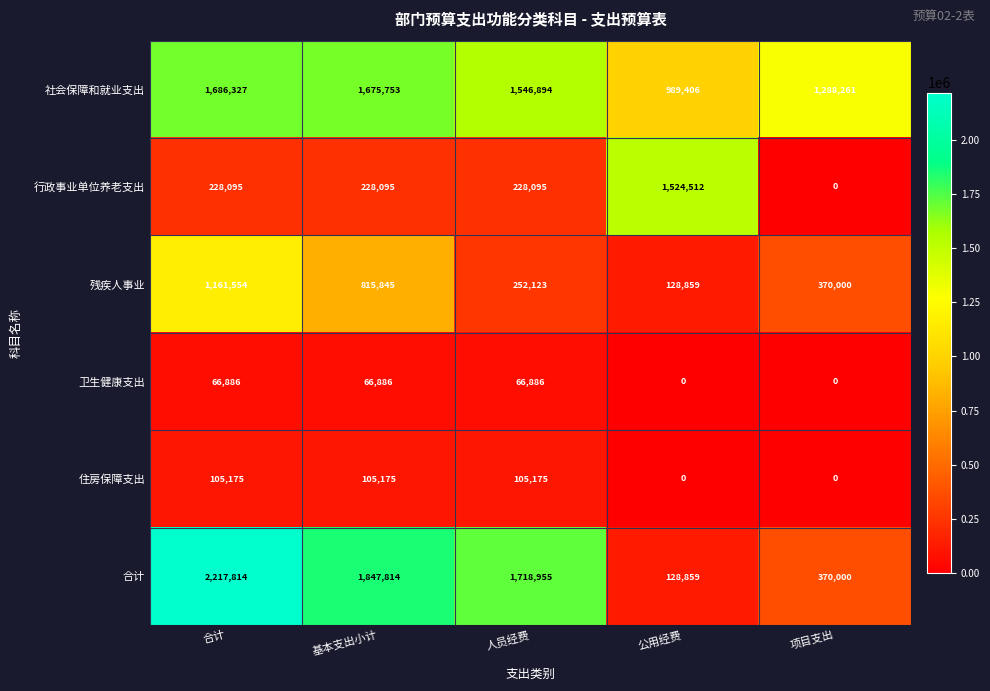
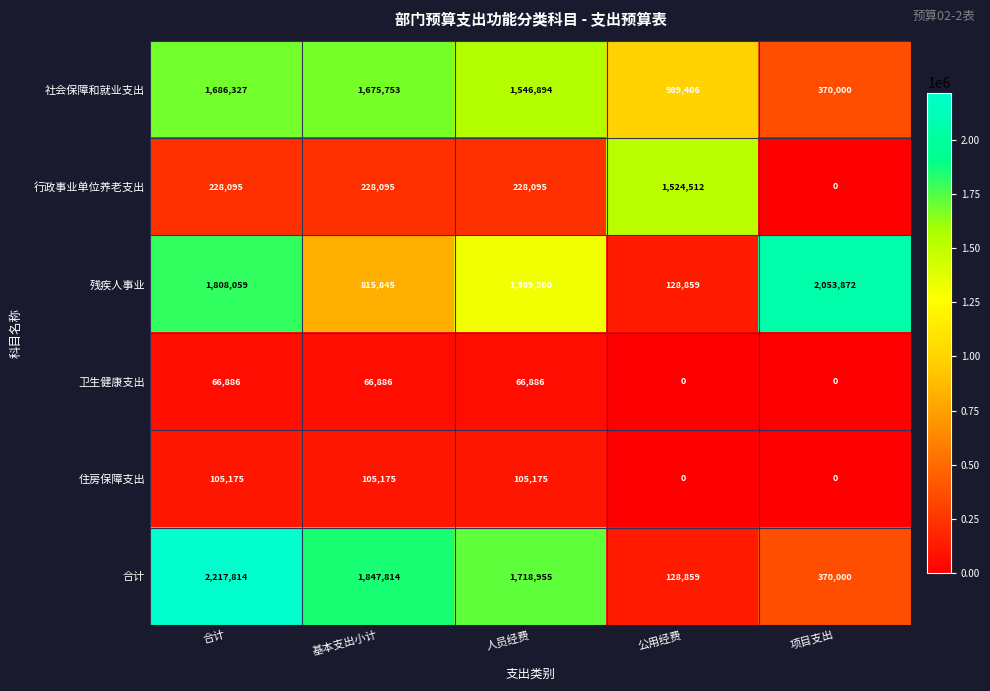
  {
    "社会保障和就业支出": {
      "合计": "1,686,327",
      "基本支出小计": "1,675,753",
      "人员经费": "1,546,894",
      "公用经费": "989,406",
-     "项目支出": "1,288,261"
+     "项目支出": "370,000"
    },
    "行政事业单位养老支出": {
      "合计": "228,095",
      "基本支出小计": "228,095",
      "人员经费": "228,095",
      "公用经费": "1,524,512",
      "项目支出": "0"
    },
    "残疾人事业": {
-     "合计": "1,161,554",
+     "合计": "1,808,059",
      "基本支出小计": "815,845",
-     "人员经费": "252,123",
+     "人员经费": "1,309,200",
      "公用经费": "128,859",
-     "项目支出": "370,000"
+     "项目支出": "2,053,872"
    },
    "卫生健康支出": {
      "合计": "66,886",
      "基本支出小计": "66,886",
      "人员经费": "66,886",
      "公用经费": "0",
      "项目支出": "0"
    },
    "住房保障支出": {
      "合计": "105,175",
      "基本支出小计": "105,175",
      "人员经费": "105,175",
      "公用经费": "0",
      "项目支出": "0"
    },
    "合计": {
      "合计": "2,217,814",
      "基本支出小计": "1,847,814",
      "人员经费": "1,718,955",
      "公用经费": "128,859",
      "项目支出": "370,000"
    }
  }
